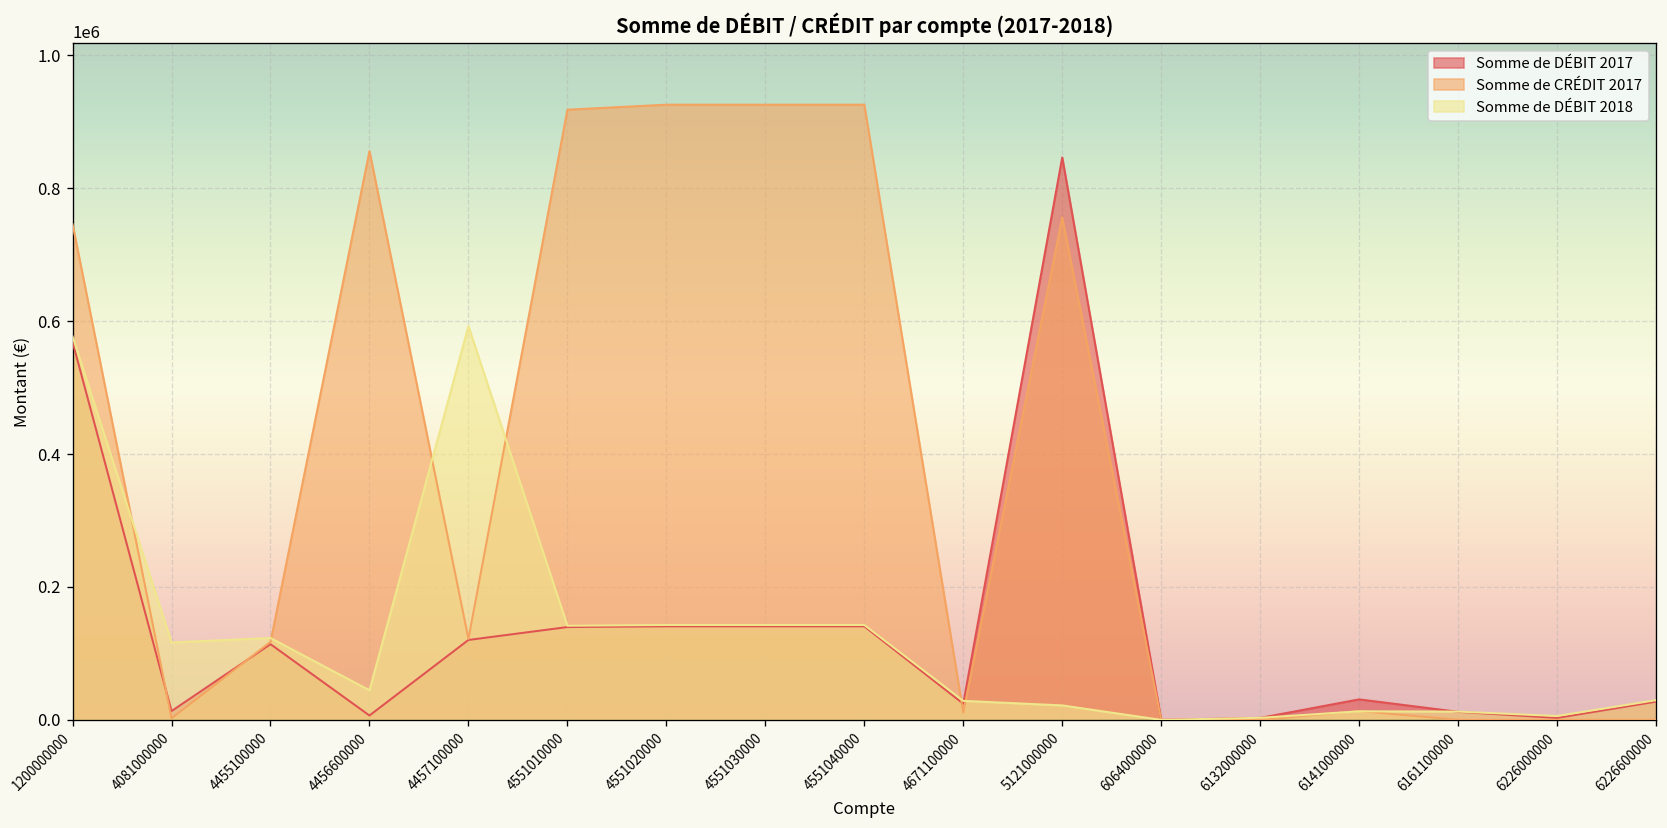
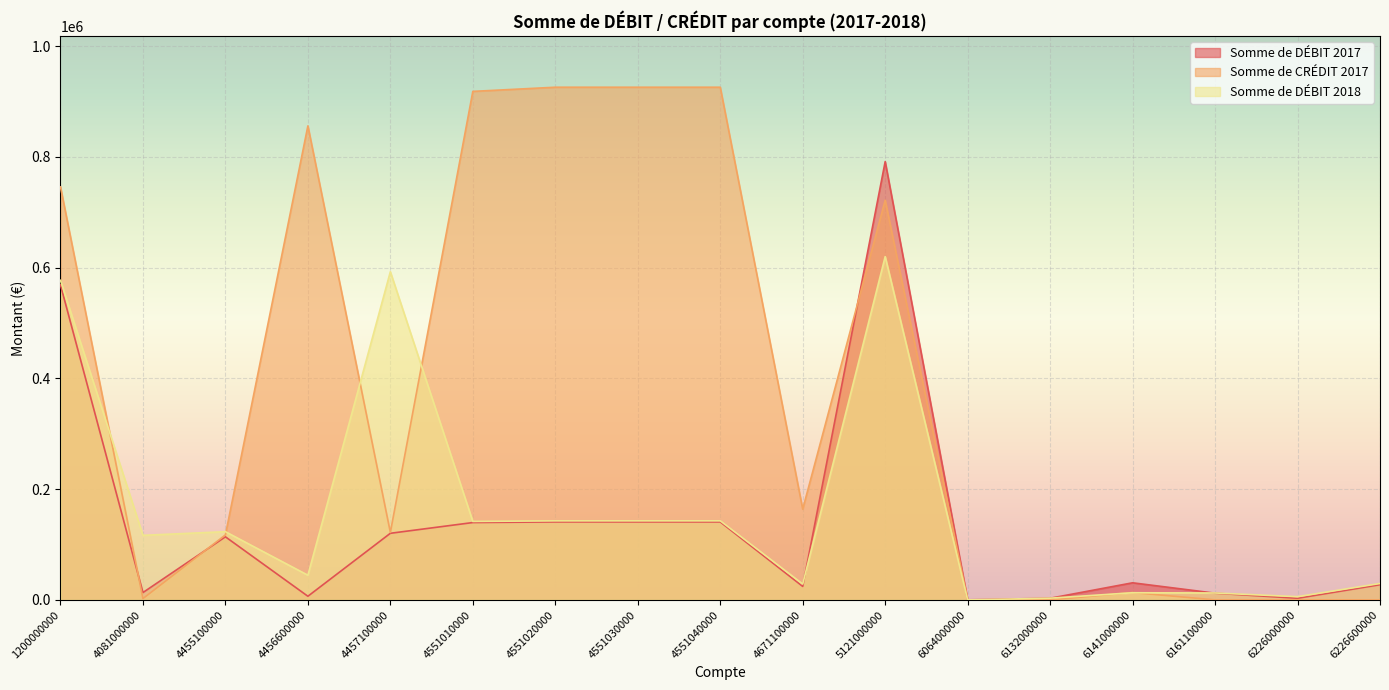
  {
    "Somme de DÉBIT 2017": {
      "1200000000": 570000,
      "4081000000": 10000,
      "4456600000": 10000,
-     "5121000000": 850000,
+     "5121000000": 790000,
      "6141000000": 30000
    },
    "Somme de CRÉDIT 2017": {
      "1200000000": 750000,
      "4081000000": 0,
      "4456600000": 860000,
      "4551010000": 920000,
      "4551020000": 930000,
      "4551030000": 930000,
      "4551040000": 930000,
-     "4671100000": 10000,
-     "5121000000": 760000,
+     "4671100000": 160000,
+     "5121000000": 720000,
      "6161100000": 0,
      "6226600000": 0
    },
    "Somme de DÉBIT 2018": {
      "1200000000": 580000,
      "4081000000": 120000,
      "4455100000": 120000,
      "4456600000": 40000,
      "4457100000": 590000,
-     "5121000000": 20000
+     "5121000000": 620000
    }
  }
